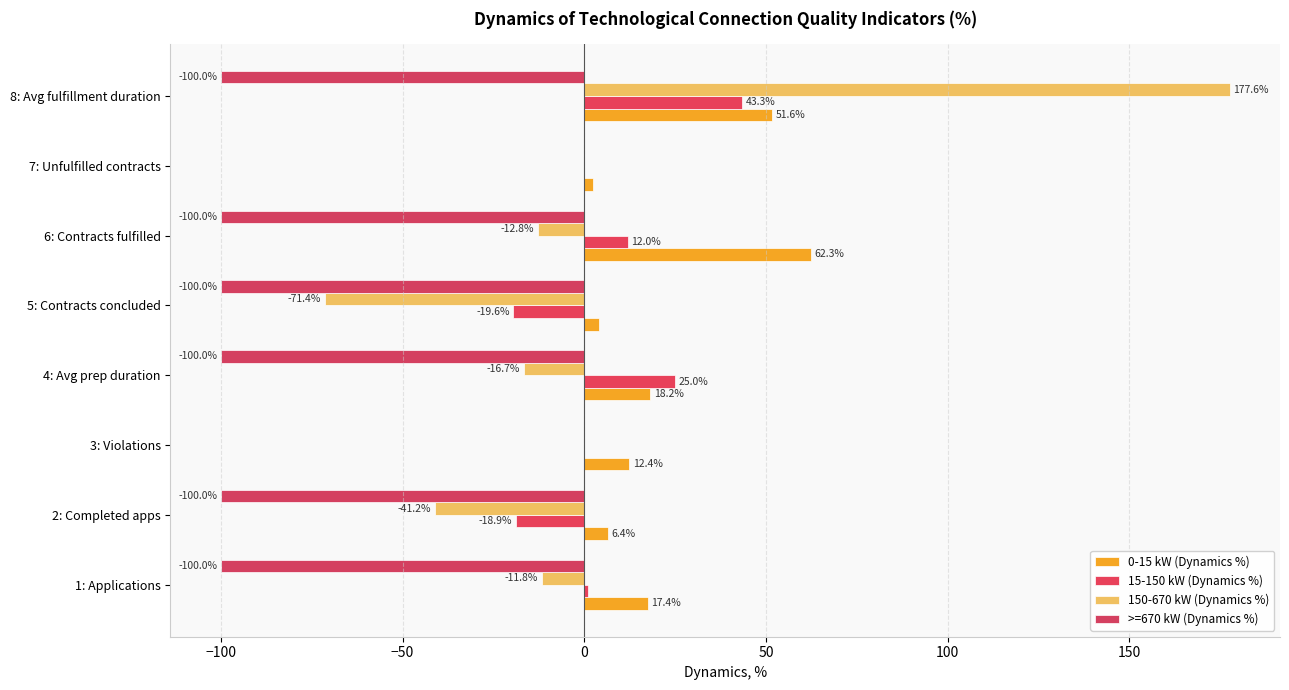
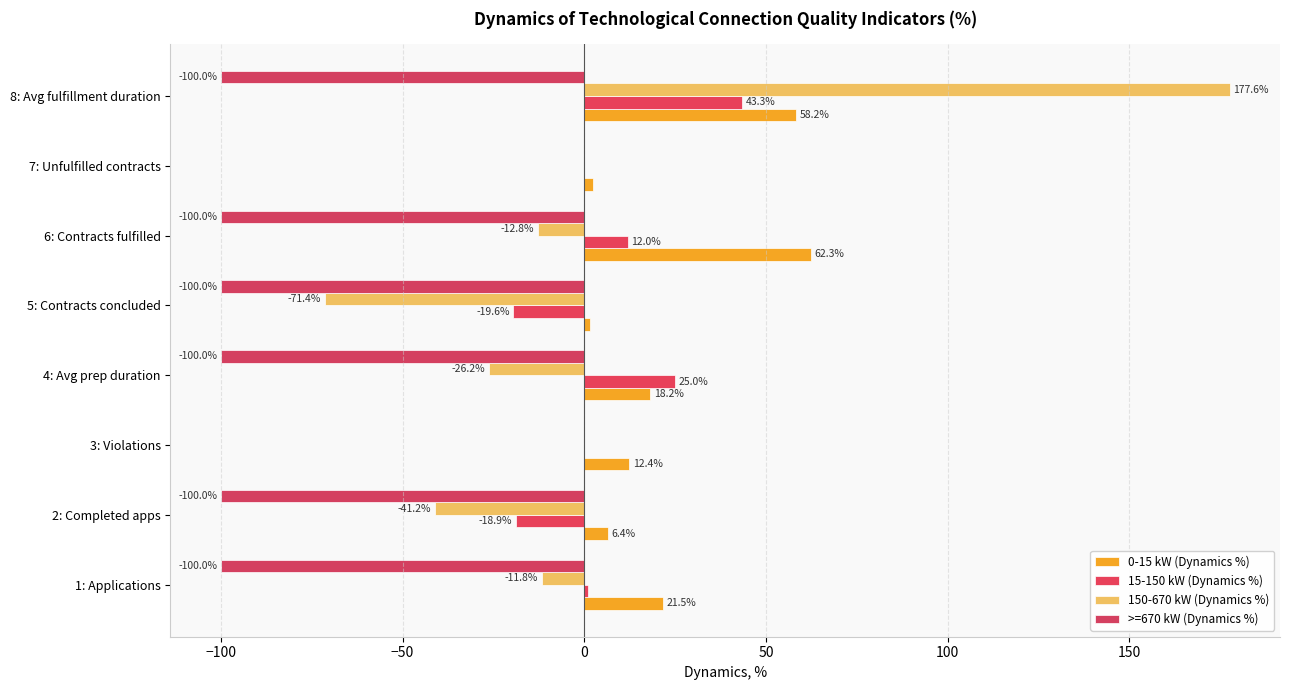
  {
    "0-15 kW (Dynamics %)": {
-     "8: Avg fulfillment duration": "51.6%",
+     "8: Avg fulfillment duration": "58.2%",
      "6: Contracts fulfilled": "62.3%",
-     "5: Contracts concluded": "4",
+     "5: Contracts concluded": "2",
      "4: Avg prep duration": "18.2%",
      "3: Violations": "12.4%",
      "2: Completed apps": "6.4%",
-     "1: Applications": "17.4%"
+     "1: Applications": "21.5%"
    },
    "150-670 kW (Dynamics %)": {
      "8: Avg fulfillment duration": "177.6%",
      "6: Contracts fulfilled": "-12.8%",
      "5: Contracts concluded": "-71.4%",
-     "4: Avg prep duration": "-16.7%",
+     "4: Avg prep duration": "-26.2%",
      "2: Completed apps": "-41.2%",
      "1: Applications": "-11.8%"
    }
  }
